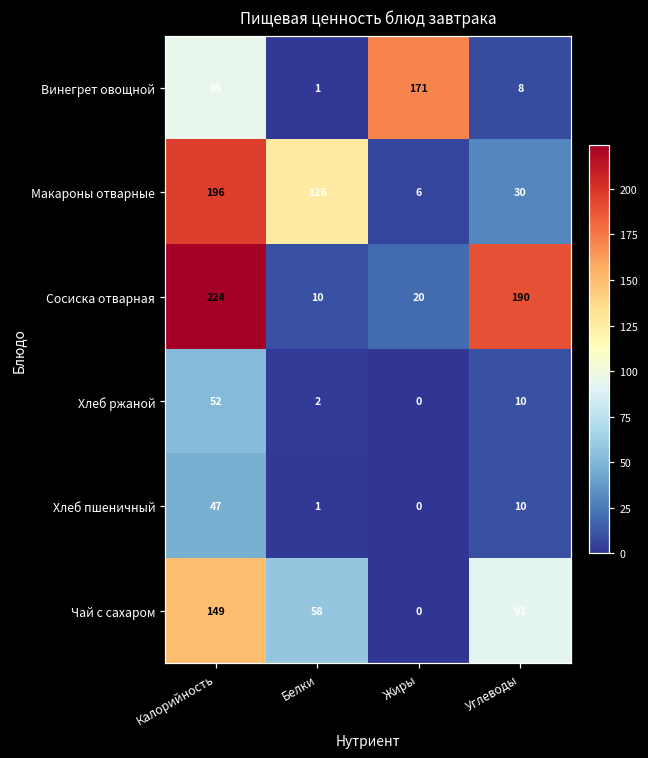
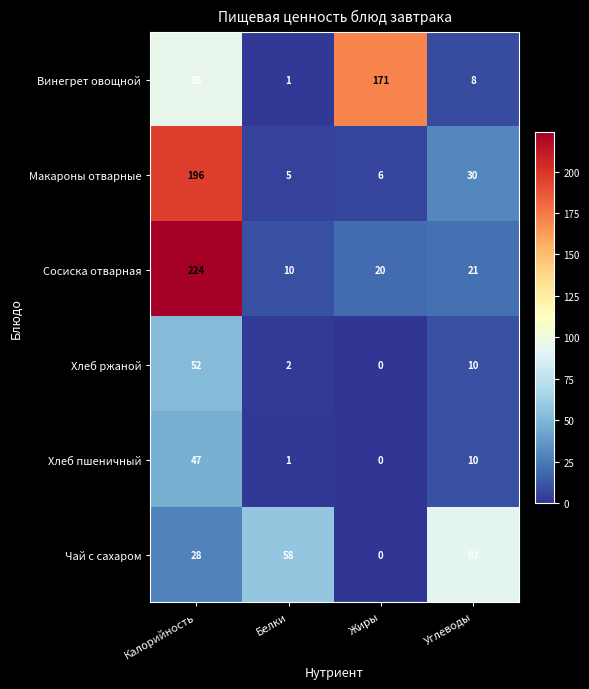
  {
    "Винегрет овощной": {
      "Белки": 1,
      "Жиры": 171,
      "Углеводы": 8
    },
    "Макароны отварные": {
      "Калорийность": 196,
-     "Белки": 126,
+     "Белки": 5,
      "Жиры": 6,
      "Углеводы": 30
    },
    "Сосиска отварная": {
      "Калорийность": 224,
      "Белки": 10,
      "Жиры": 20,
-     "Углеводы": 190
+     "Углеводы": 21
    },
    "Хлеб ржаной": {
      "Калорийность": 52,
      "Белки": 2,
      "Жиры": 0,
      "Углеводы": 10
    },
    "Хлеб пшеничный": {
      "Калорийность": 47,
      "Белки": 1,
      "Жиры": 0,
      "Углеводы": 10
    },
    "Чай с сахаром": {
-     "Калорийность": 149,
+     "Калорийность": 28,
      "Белки": 58,
      "Жиры": 0
    }
  }
